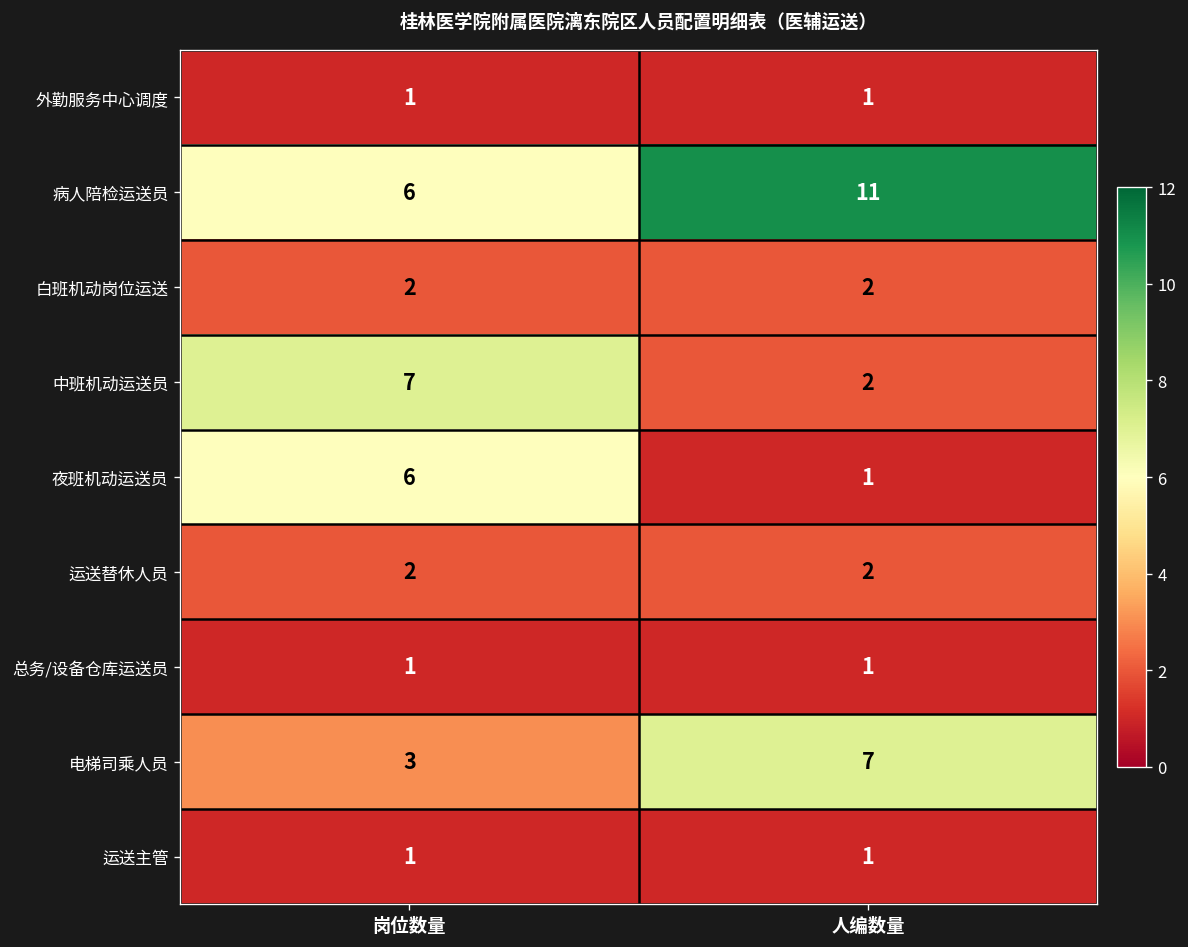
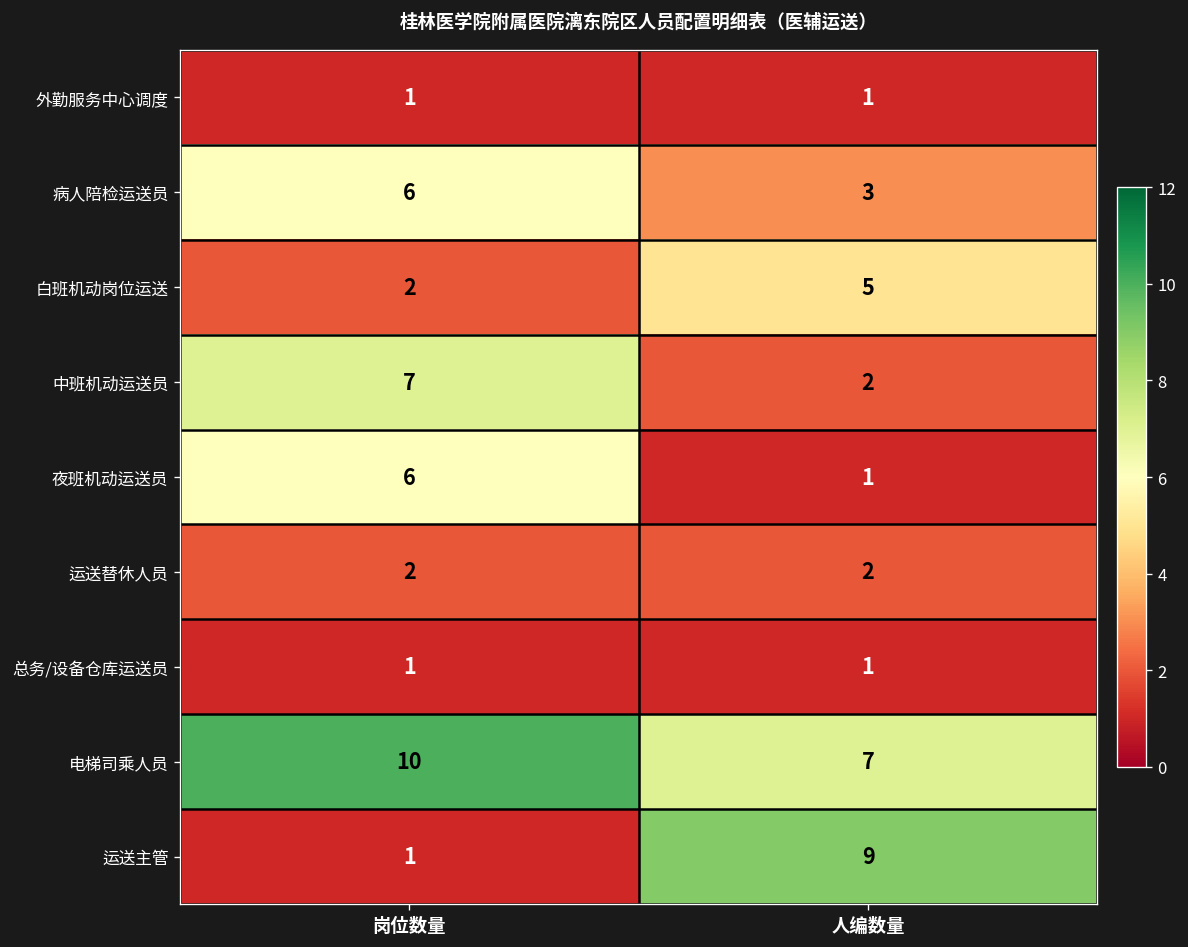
  {
    "外勤服务中心调度": {
      "岗位数量": 1,
      "人编数量": 1
    },
    "病人陪检运送员": {
      "岗位数量": 6,
-     "人编数量": 11
+     "人编数量": 3
    },
    "白班机动岗位运送": {
      "岗位数量": 2,
-     "人编数量": 2
+     "人编数量": 5
    },
    "中班机动运送员": {
      "岗位数量": 7,
      "人编数量": 2
    },
    "夜班机动运送员": {
      "岗位数量": 6,
      "人编数量": 1
    },
    "运送替休人员": {
      "岗位数量": 2,
      "人编数量": 2
    },
    "总务/设备仓库运送员": {
      "岗位数量": 1,
      "人编数量": 1
    },
    "电梯司乘人员": {
-     "岗位数量": 3,
+     "岗位数量": 10,
      "人编数量": 7
    },
    "运送主管": {
      "岗位数量": 1,
-     "人编数量": 1
+     "人编数量": 9
    }
  }
